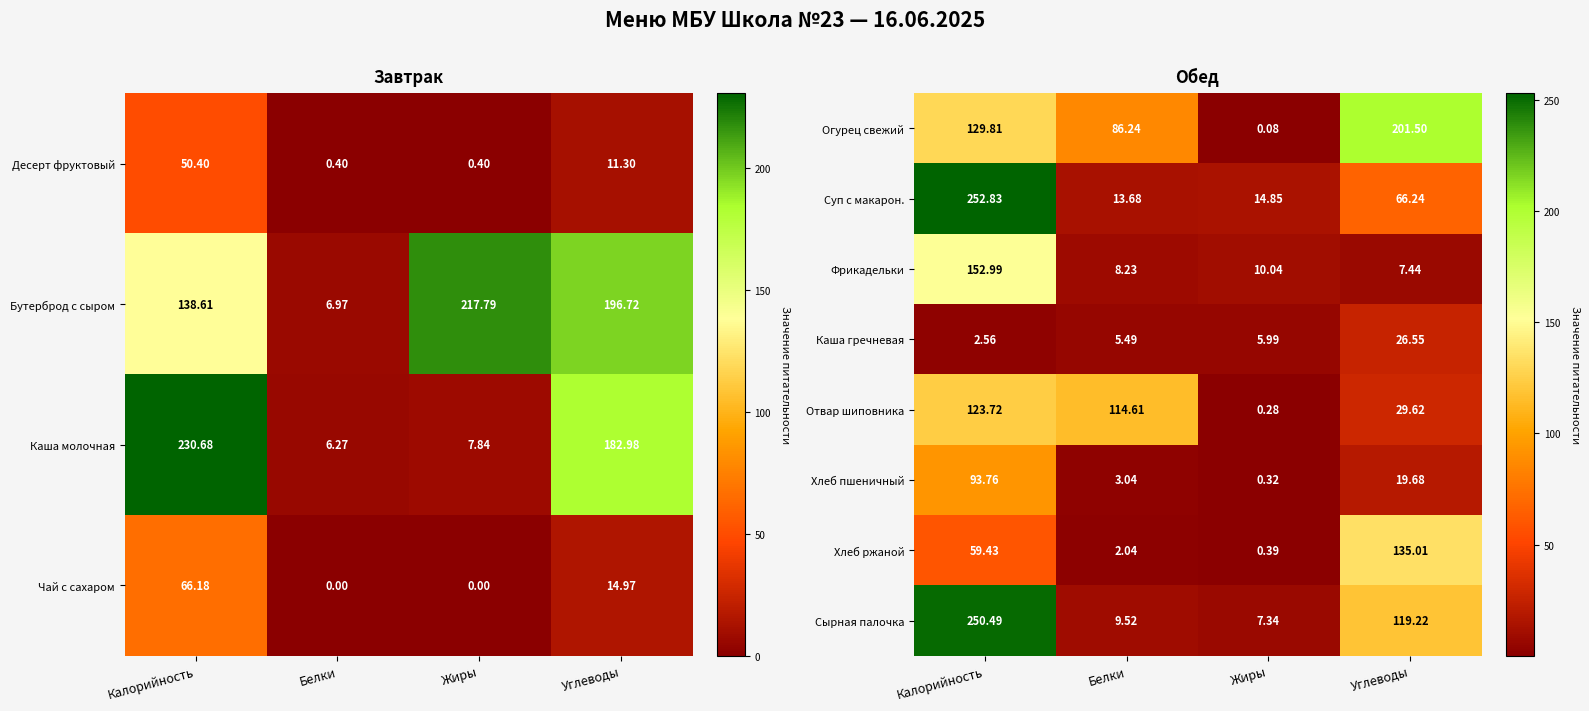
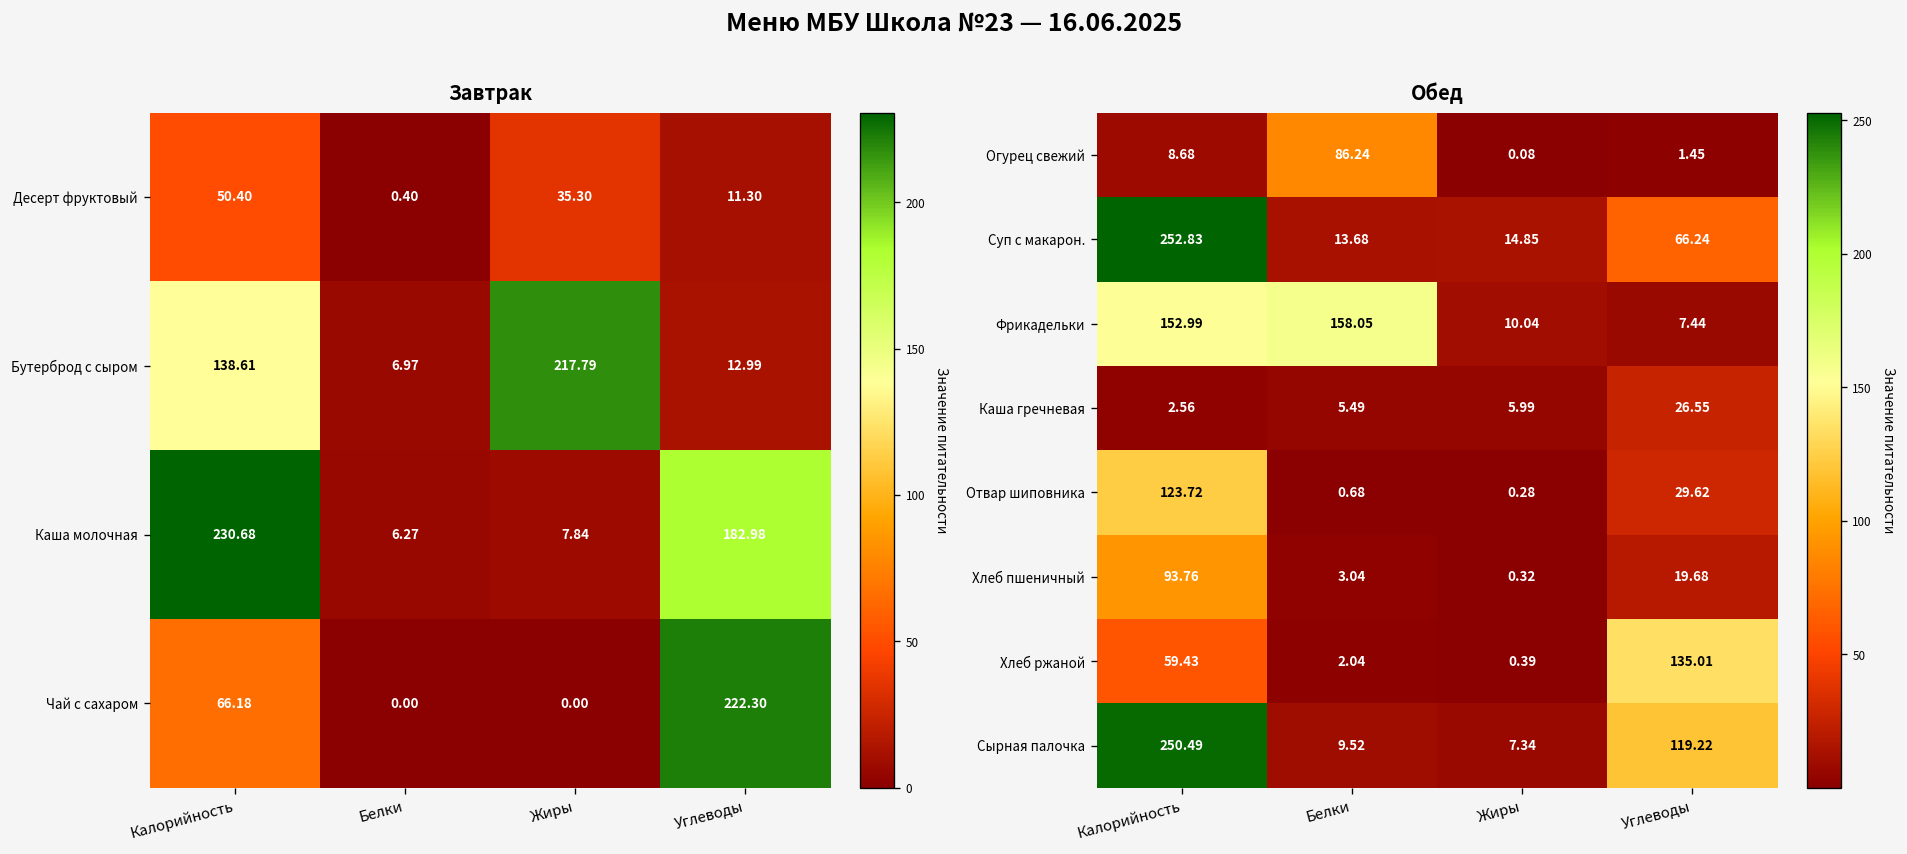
  {
    "Завтрак": {
      "Десерт фруктовый": {
        "Калорийность": 50.40,
        "Белки": 0.40,
-       "Жиры": 0.40,
+       "Жиры": 35.30,
        "Углеводы": 11.30
      },
      "Бутерброд с сыром": {
        "Калорийность": 138.61,
        "Белки": 6.97,
        "Жиры": 217.79,
-       "Углеводы": 196.72
+       "Углеводы": 12.99
      },
      "Каша молочная": {
        "Калорийность": 230.68,
        "Белки": 6.27,
        "Жиры": 7.84,
        "Углеводы": 182.98
      },
      "Чай с сахаром": {
        "Калорийность": 66.18,
        "Белки": 0.00,
        "Жиры": 0.00,
-       "Углеводы": 14.97
+       "Углеводы": 222.30
      }
    },
    "Обед": {
      "Огурец свежий": {
-       "Калорийность": 129.81,
+       "Калорийность": 8.68,
        "Белки": 86.24,
        "Жиры": 0.08,
-       "Углеводы": 201.50
+       "Углеводы": 1.45
      },
      "Суп с макарон.": {
        "Калорийность": 252.83,
        "Белки": 13.68,
        "Жиры": 14.85,
        "Углеводы": 66.24
      },
      "Фрикадельки": {
        "Калорийность": 152.99,
-       "Белки": 8.23,
+       "Белки": 158.05,
        "Жиры": 10.04,
        "Углеводы": 7.44
      },
      "Каша гречневая": {
        "Калорийность": 2.56,
        "Белки": 5.49,
        "Жиры": 5.99,
        "Углеводы": 26.55
      },
      "Отвар шиповника": {
        "Калорийность": 123.72,
-       "Белки": 114.61,
+       "Белки": 0.68,
        "Жиры": 0.28,
        "Углеводы": 29.62
      },
      "Хлеб пшеничный": {
        "Калорийность": 93.76,
        "Белки": 3.04,
        "Жиры": 0.32,
        "Углеводы": 19.68
      },
      "Хлеб ржаной": {
        "Калорийность": 59.43,
        "Белки": 2.04,
        "Жиры": 0.39,
        "Углеводы": 135.01
      },
      "Сырная палочка": {
        "Калорийность": 250.49,
        "Белки": 9.52,
        "Жиры": 7.34,
        "Углеводы": 119.22
      }
    }
  }
